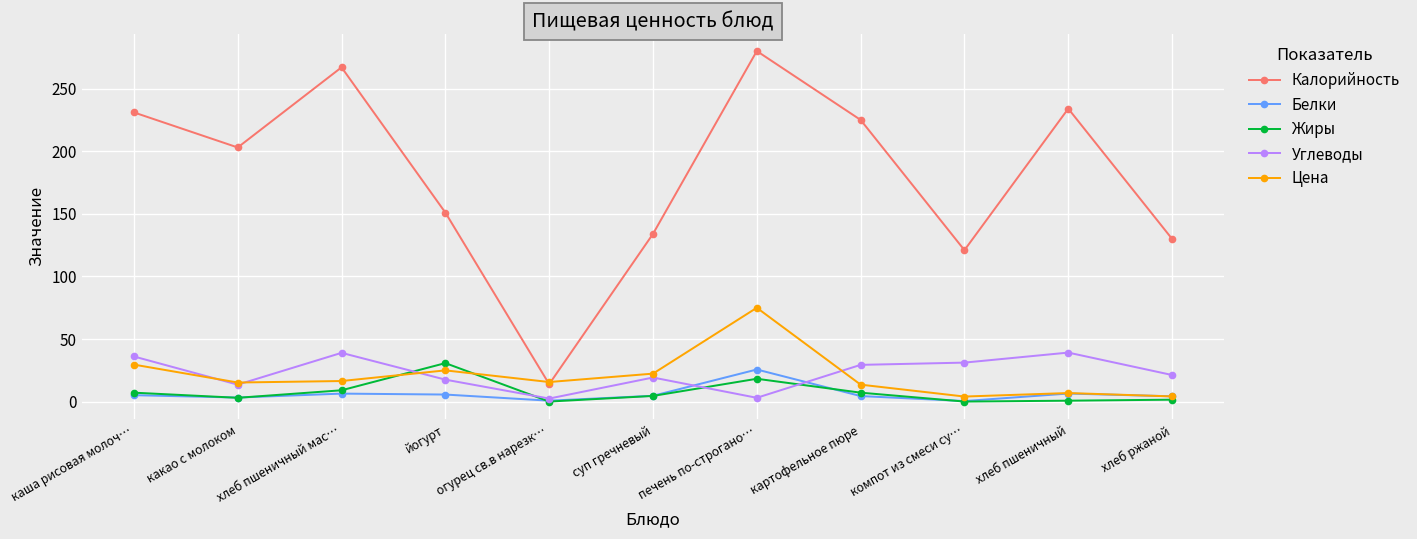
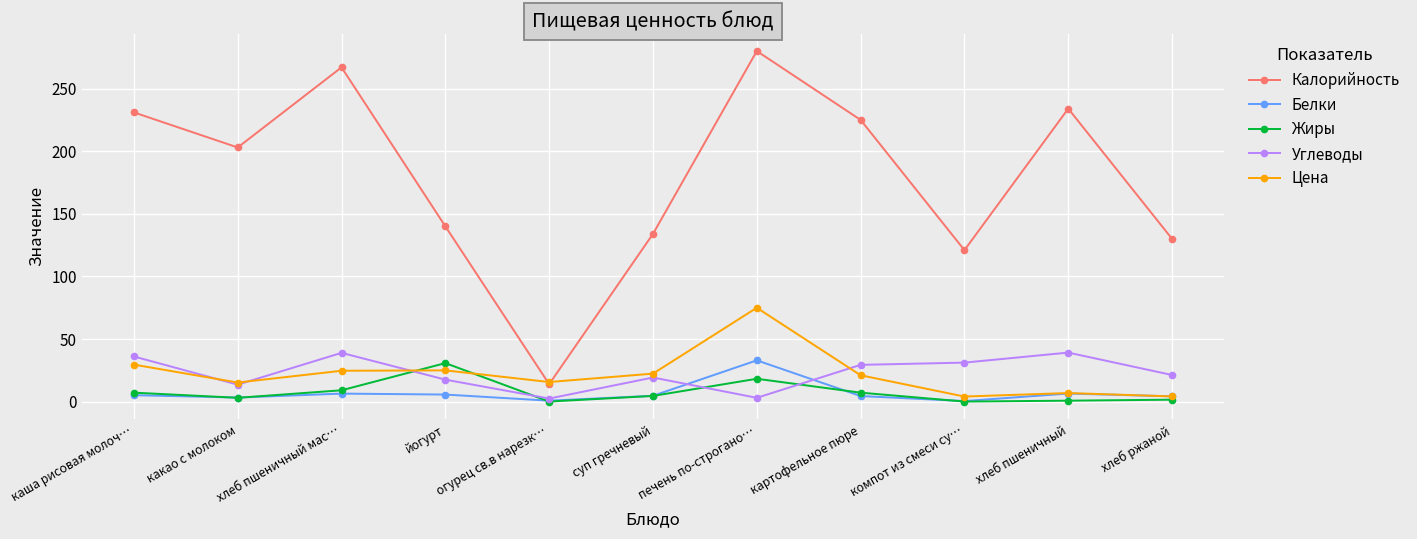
  {
    "Калорийность": {
      "каша рисовая молоч…": 231,
      "какао с молоком": 203,
      "хлеб пшеничный мас…": 267,
-     "йогурт": 151,
+     "йогурт": 140,
      "суп гречневый": 134,
      "печень по-строгано…": 280,
      "картофельное пюре": 225,
      "компот из смеси су…": 121,
      "хлеб пшеничный": 234,
      "хлеб ржаной": 130
    },
    "Белки": {
      "хлеб пшеничный мас…": 6,
      "йогурт": 6,
-     "печень по-строгано…": 26,
+     "печень по-строгано…": 33,
      "картофельное пюре": 5
    },
    "Жиры": {
      "хлеб пшеничный мас…": 9,
      "йогурт": 31,
      "печень по-строгано…": 18,
      "картофельное пюре": 7,
      "хлеб пшеничный": 1,
      "хлеб ржаной": 2
    },
    "Углеводы": {
      "каша рисовая молоч…": 36,
      "хлеб пшеничный мас…": 39,
      "йогурт": 18,
      "суп гречневый": 19,
      "печень по-строгано…": 3,
      "картофельное пюре": 29,
      "компот из смеси су…": 31,
      "хлеб пшеничный": 39,
      "хлеб ржаной": 21
    },
    "Цена": {
      "каша рисовая молоч…": 30,
-     "хлеб пшеничный мас…": 17,
+     "хлеб пшеничный мас…": 25,
      "йогурт": 25,
      "суп гречневый": 22,
      "печень по-строгано…": 75,
-     "картофельное пюре": 14,
+     "картофельное пюре": 21,
      "компот из смеси су…": 4
    }
  }
